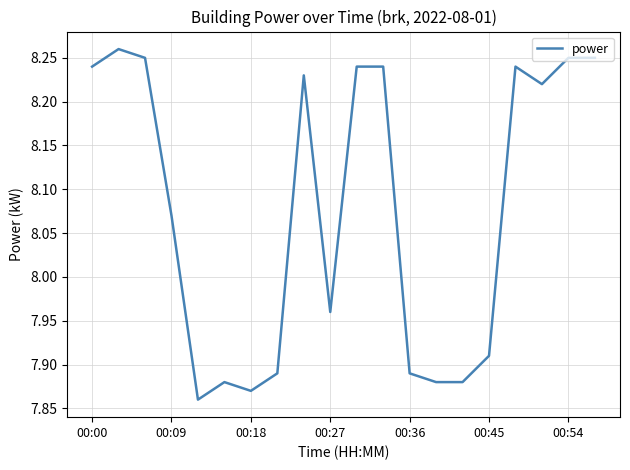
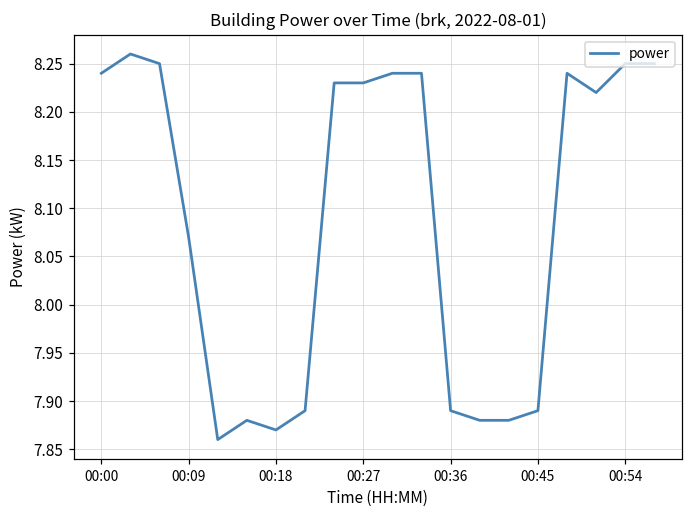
  {
    "00:00": 8.24,
    "00:09": 8.07,
    "00:18": 7.87,
-   "00:27": 7.96,
+   "00:27": 8.23,
    "00:36": 7.89,
-   "00:45": 7.91
+   "00:45": 7.89
  }
